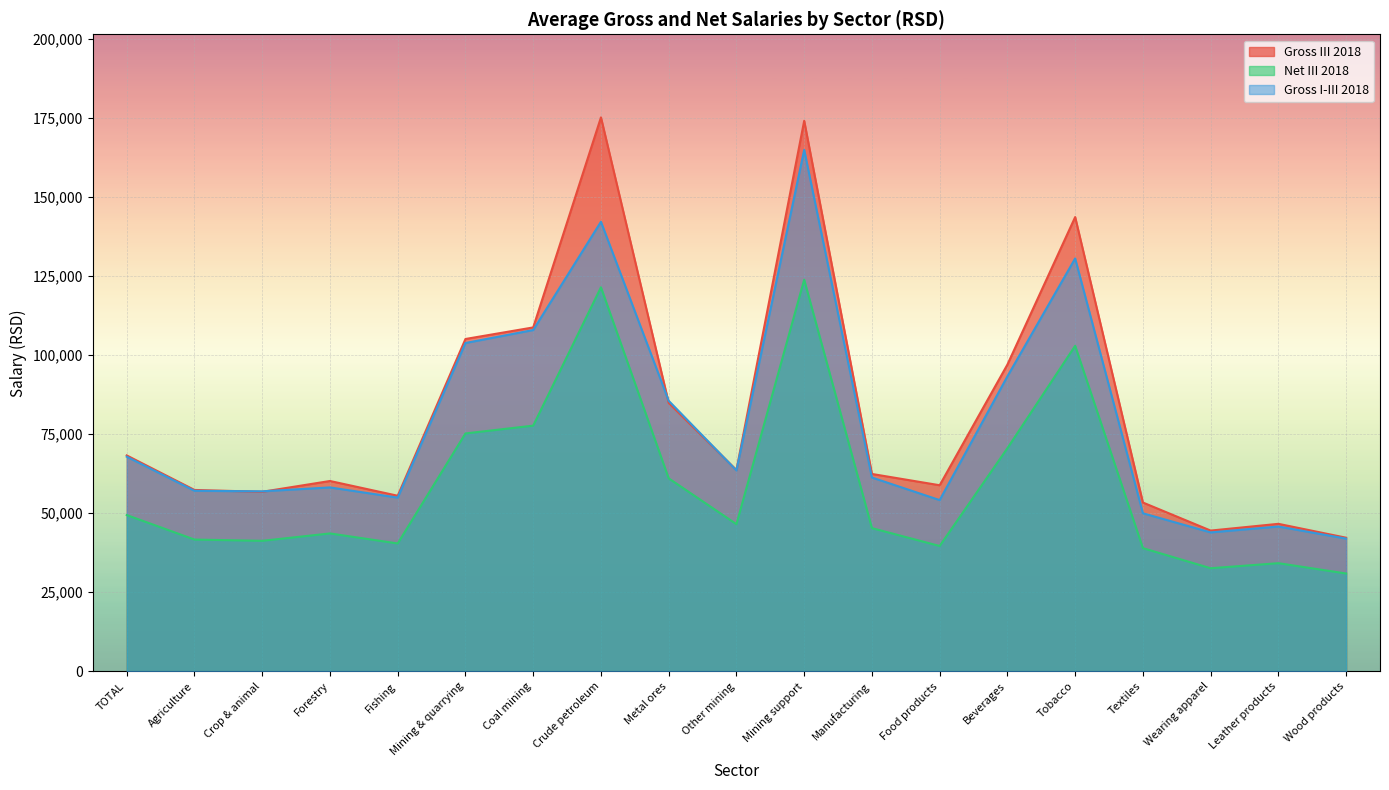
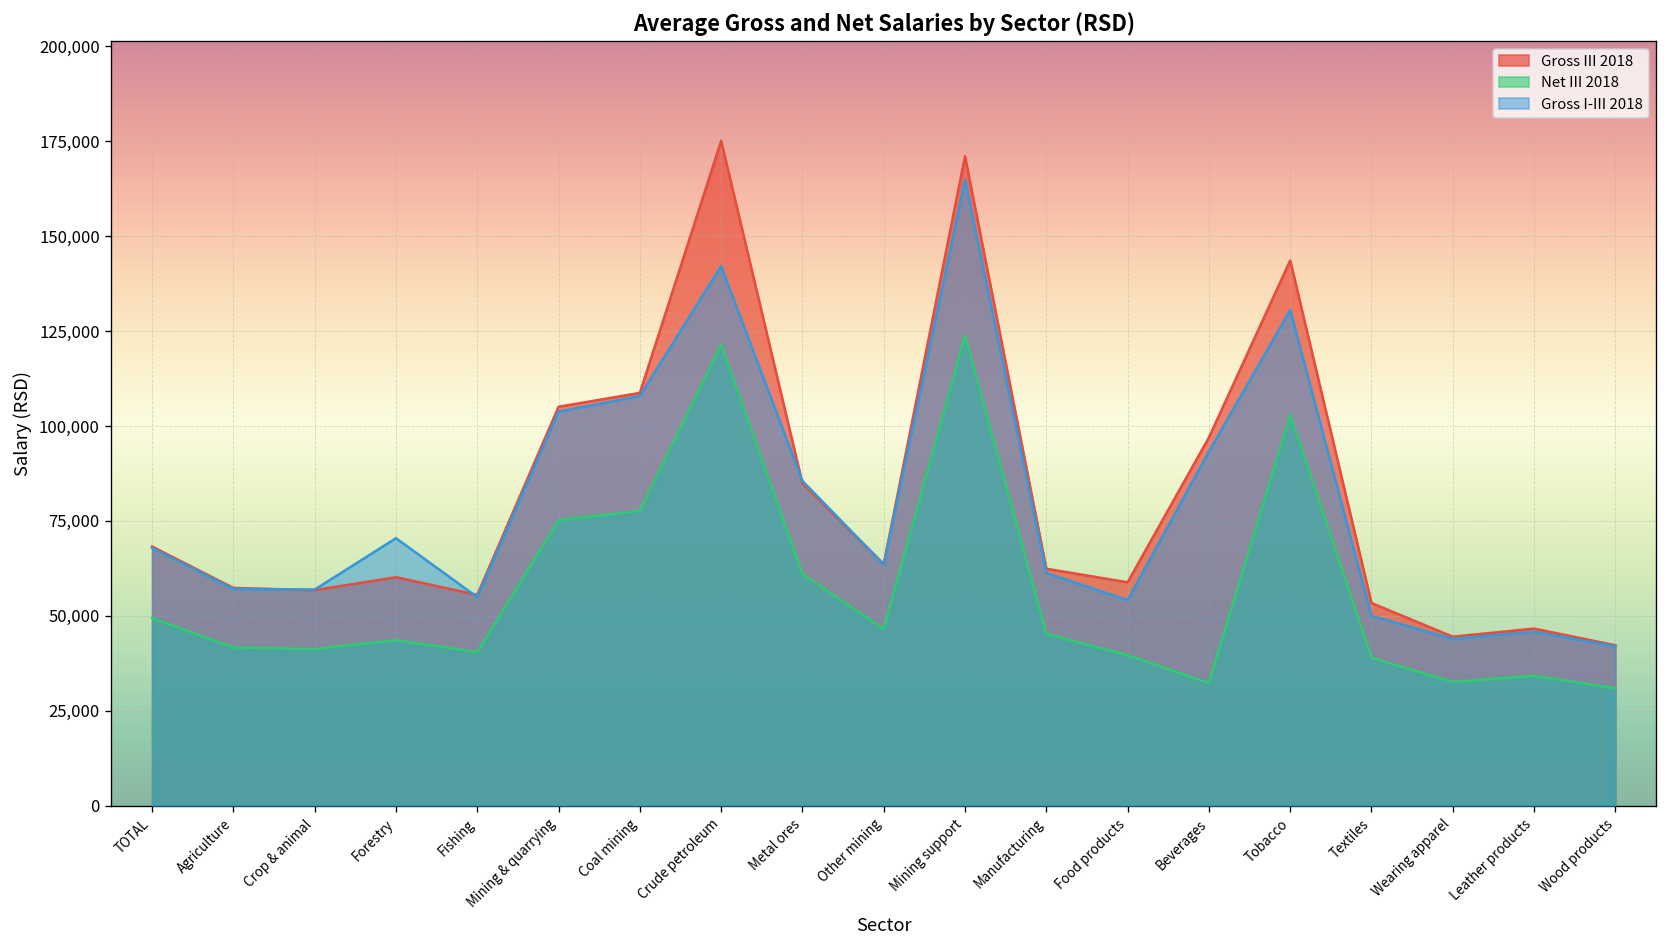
  {
    "Gross III 2018": {
      "Forestry": "60,000",
      "Mining & quarrying": "105,000",
      "Coal mining": "109,000",
      "Crude petroleum": "175,000",
-     "Mining support": "174,000",
+     "Mining support": "171,000",
      "Manufacturing": "62,000",
      "Food products": "59,000",
      "Beverages": "97,000",
      "Tobacco": "144,000",
      "Textiles": "53,000",
      "Leather products": "47,000"
    },
    "Net III 2018": {
      "TOTAL": "49,000",
      "Agriculture": "42,000",
      "Crop & animal": "41,000",
      "Forestry": "44,000",
      "Fishing": "40,000",
      "Mining & quarrying": "75,000",
      "Coal mining": "78,000",
      "Crude petroleum": "121,000",
      "Metal ores": "61,000",
      "Other mining": "47,000",
      "Mining support": "124,000",
      "Manufacturing": "45,000",
      "Food products": "40,000",
-     "Beverages": "71,000",
+     "Beverages": "32,000",
      "Tobacco": "103,000",
      "Textiles": "39,000",
      "Wearing apparel": "33,000",
      "Leather products": "34,000",
      "Wood products": "31,000"
    },
    "Gross I-III 2018": {
-     "Forestry": "58,000",
+     "Forestry": "70,000",
      "Mining & quarrying": "104,000",
      "Coal mining": "108,000",
      "Crude petroleum": "142,000",
      "Mining support": "165,000",
      "Manufacturing": "61,000",
      "Food products": "54,000",
      "Beverages": "93,000",
      "Tobacco": "131,000",
      "Textiles": "50,000",
      "Leather products": "46,000"
    }
  }
